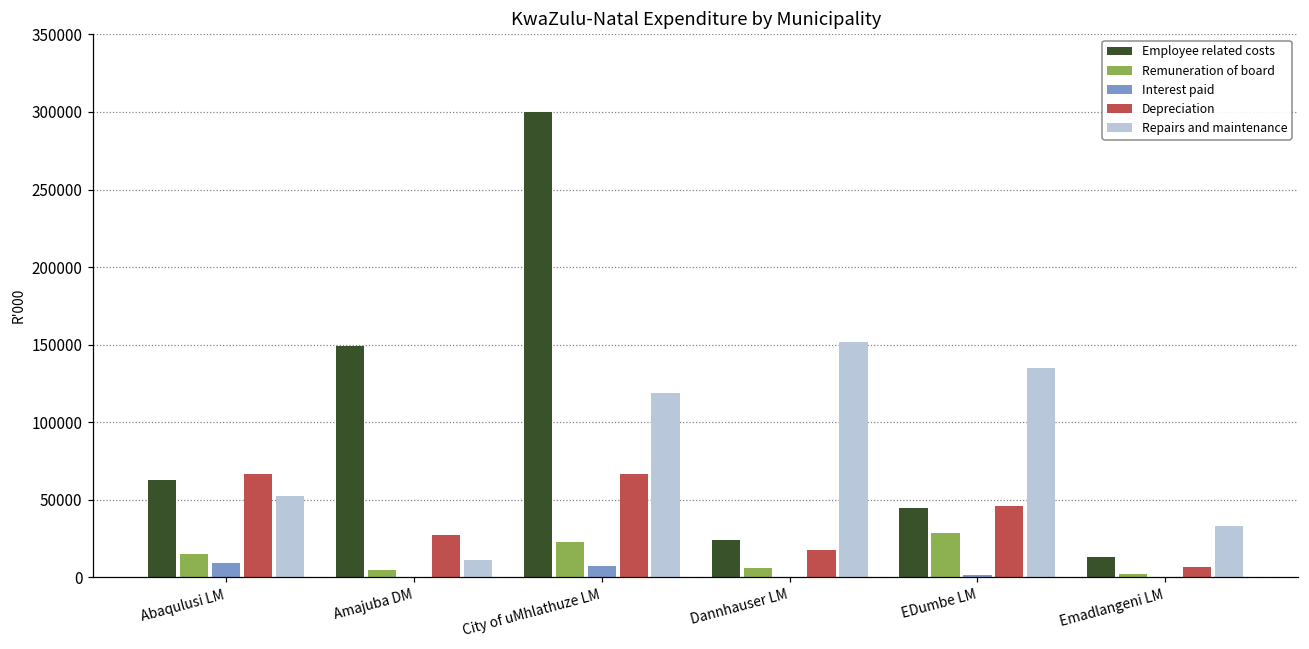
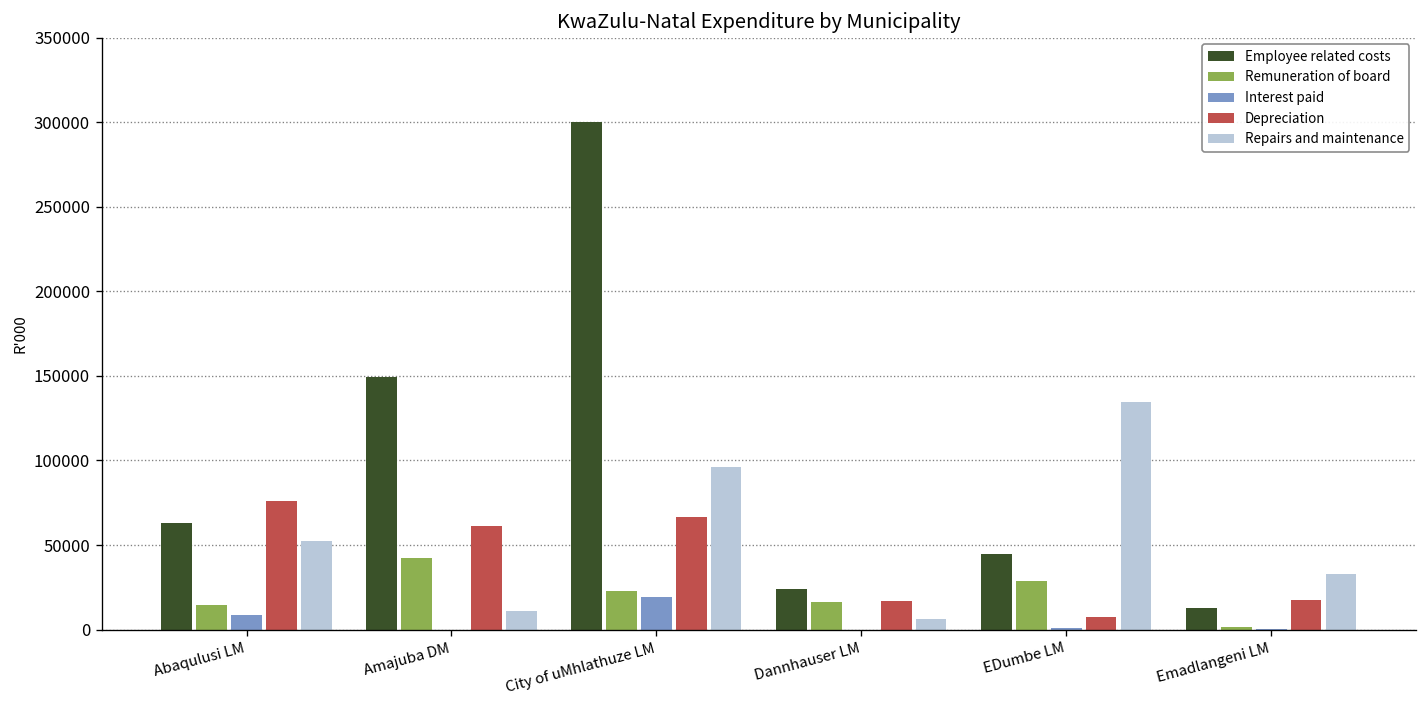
  {
    "Employee related costs": {
      "Abaqulusi LM": 63000,
      "Amajuba DM": 149000,
      "City of uMhlathuze LM": 300000,
      "Dannhauser LM": 24000,
      "EDumbe LM": 45000,
      "Emadlangeni LM": 13000
    },
    "Remuneration of board": {
      "Abaqulusi LM": 15000,
-     "Amajuba DM": 4000,
+     "Amajuba DM": 42000,
      "City of uMhlathuze LM": 23000,
-     "Dannhauser LM": 6000,
+     "Dannhauser LM": 16000,
      "EDumbe LM": 29000,
      "Emadlangeni LM": 2000
    },
    "Interest paid": {
      "Abaqulusi LM": 9000,
-     "City of uMhlathuze LM": 7000,
+     "City of uMhlathuze LM": 19000,
      "Dannhauser LM": 0
    },
    "Depreciation": {
-     "Abaqulusi LM": 67000,
-     "Amajuba DM": 27000,
+     "Abaqulusi LM": 76000,
+     "Amajuba DM": 61000,
      "City of uMhlathuze LM": 67000,
      "Dannhauser LM": 17000,
-     "EDumbe LM": 46000,
-     "Emadlangeni LM": 6000
+     "EDumbe LM": 8000,
+     "Emadlangeni LM": 18000
    },
    "Repairs and maintenance": {
      "Abaqulusi LM": 52000,
      "Amajuba DM": 11000,
-     "City of uMhlathuze LM": 119000,
-     "Dannhauser LM": 152000,
+     "City of uMhlathuze LM": 96000,
+     "Dannhauser LM": 6000,
      "EDumbe LM": 135000,
      "Emadlangeni LM": 33000
    }
  }
